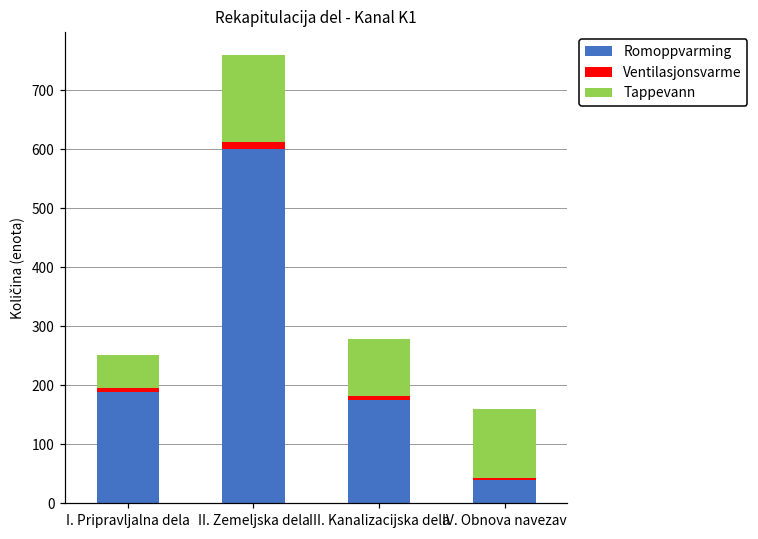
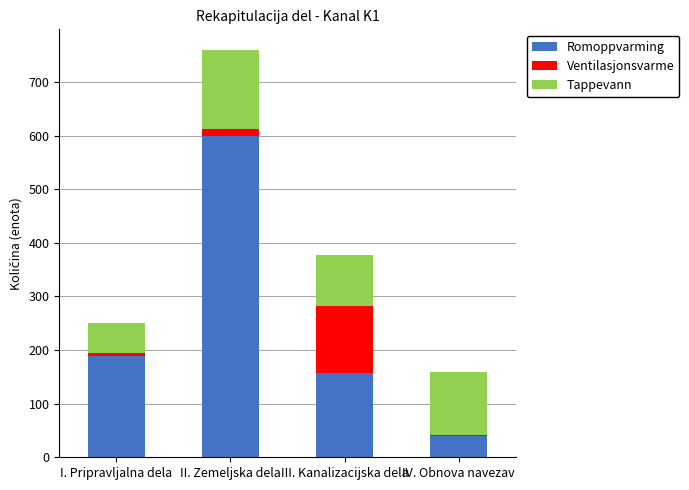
  {
    "Romoppvarming": {
      "I. Pripravljalna dela": 190,
      "II. Zemeljska dela": 600,
-     "III. Kanalizacijska dela": 170,
+     "III. Kanalizacijska dela": 160,
      "IV. Obnova navezav": 40
    },
    "Ventilasjonsvarme": {
      "I. Pripravljalna dela": 10,
      "II. Zemeljska dela": 10,
-     "III. Kanalizacijska dela": 10
+     "III. Kanalizacijska dela": 120
    },
    "Tappevann": {
      "I. Pripravljalna dela": 60,
      "II. Zemeljska dela": 150,
      "III. Kanalizacijska dela": 100,
      "IV. Obnova navezav": 120
    }
  }
